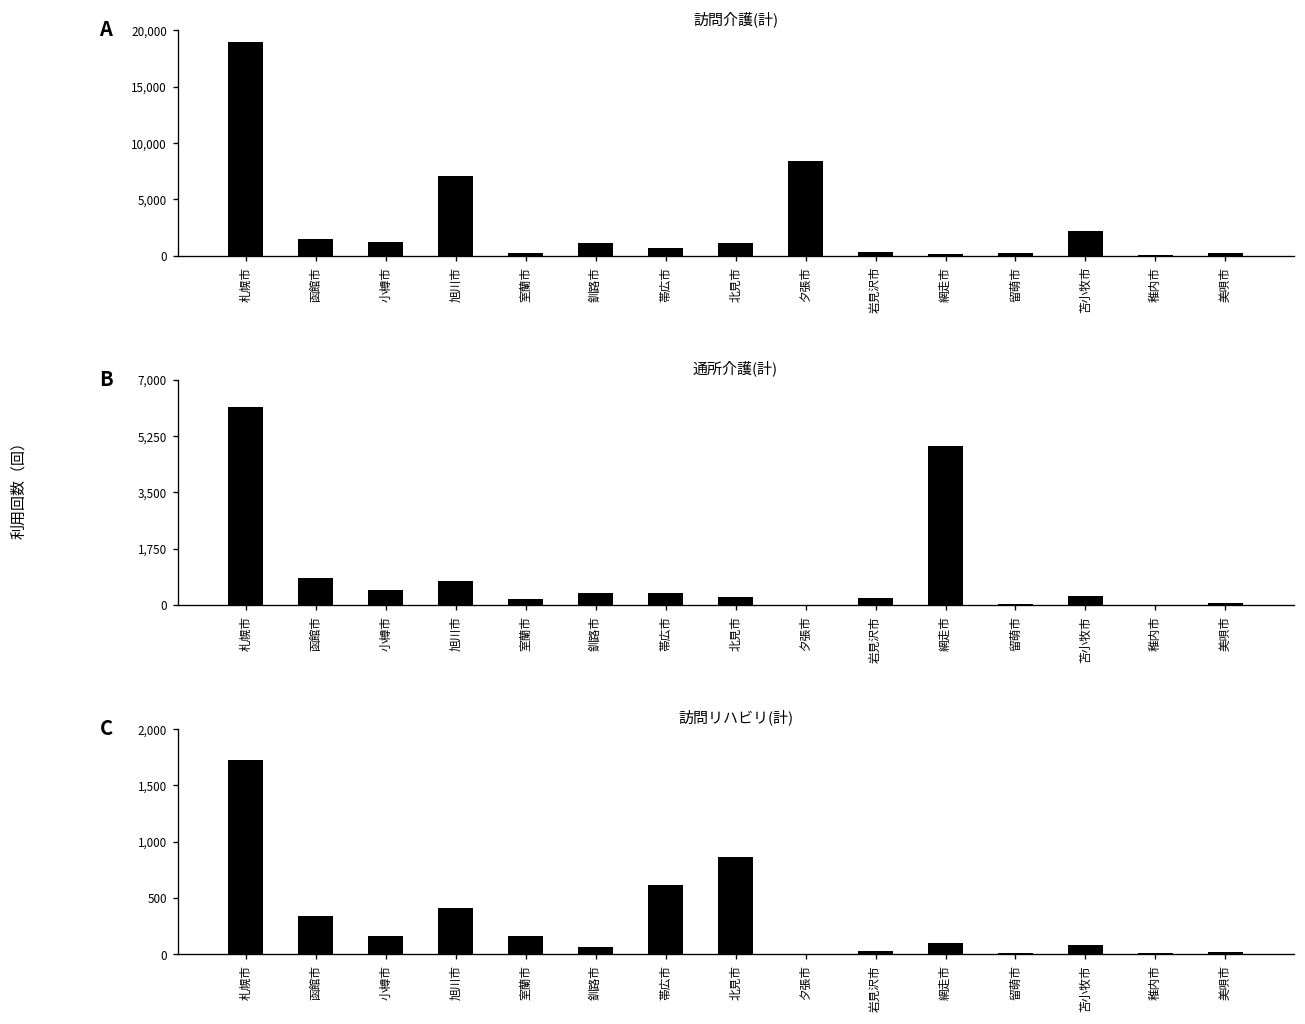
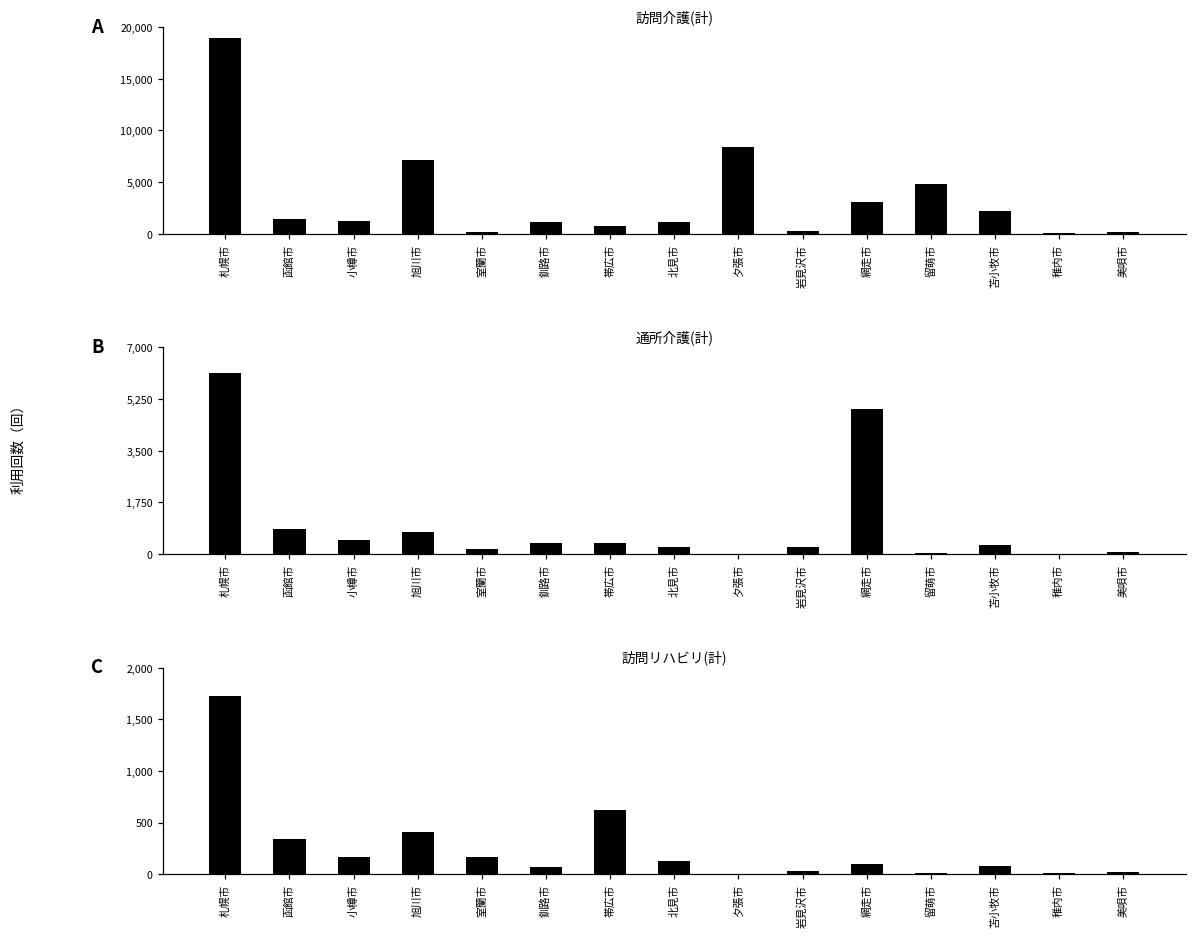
  {
    "訪問介護(計)": {
      "札幌市": "19,000",
      "函館市": "1,000",
      "小樽市": "1,000",
      "旭川市": "7,000",
      "釧路市": "1,000",
      "帯広市": "1,000",
      "北見市": "1,000",
      "夕張市": "8,000",
      "岩見沢市": "0",
-     "網走市": "0",
-     "留萌市": "0",
+     "網走市": "3,000",
+     "留萌市": "5,000",
      "苫小牧市": "2,000"
    },
    "通所介護(計)": {
      "札幌市": "6,100",
      "函館市": "800",
      "小樽市": "500",
      "旭川市": "800",
      "室蘭市": "200",
      "釧路市": "400",
      "帯広市": "400",
      "北見市": "200",
      "岩見沢市": "200",
      "網走市": "4,900",
      "苫小牧市": "300",
      "稚内市": "0"
    },
    "訪問リハビリ(計)": {
      "札幌市": "1,700",
      "函館市": "300",
      "小樽市": "200",
      "旭川市": "400",
      "室蘭市": "200",
      "釧路市": "100",
      "帯広市": "600",
-     "北見市": "900",
+     "北見市": "100",
      "夕張市": "0",
      "岩見沢市": "0",
      "網走市": "100",
      "苫小牧市": "100"
    }
  }
